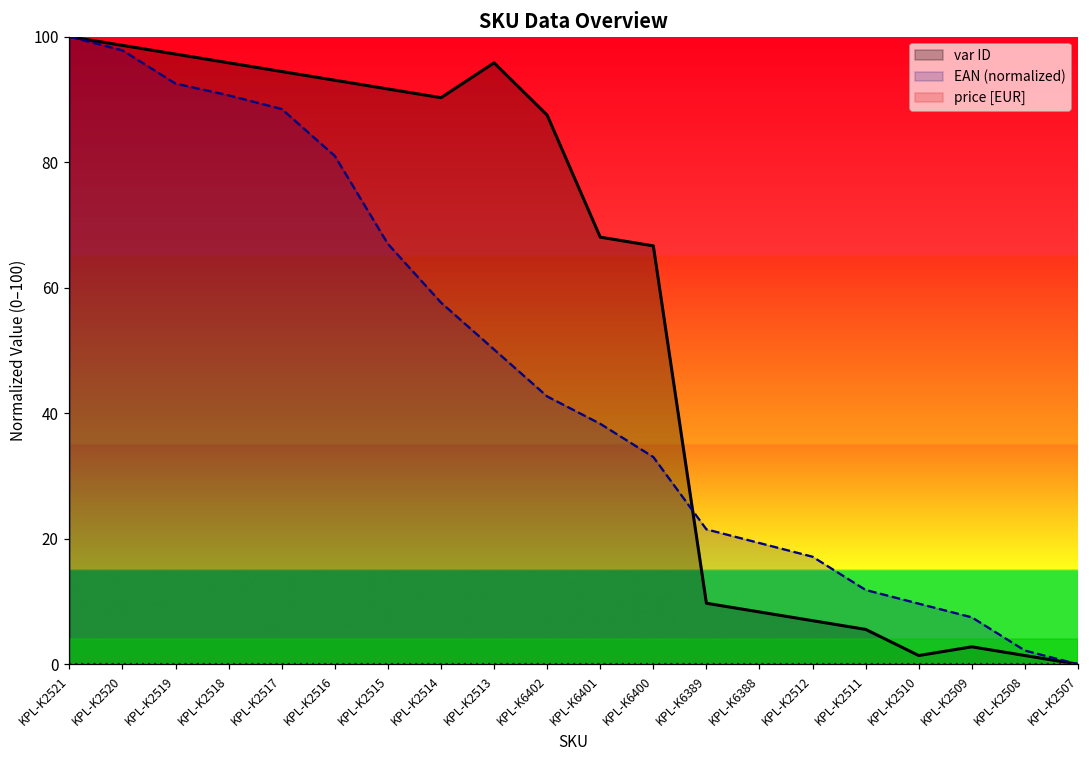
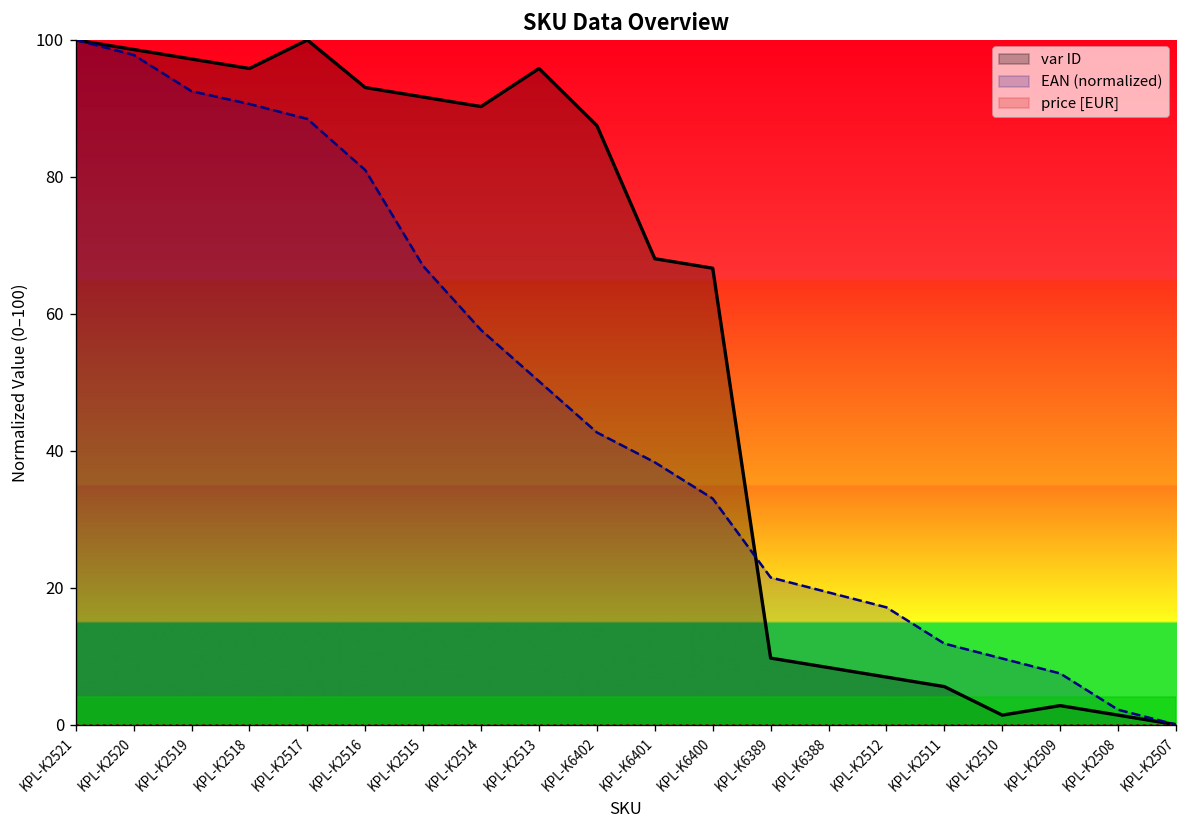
  {
    "var ID": {
      "KPL-K2520": 99,
      "KPL-K2519": 97,
      "KPL-K2518": 96,
-     "KPL-K2517": 94,
+     "KPL-K2517": 100,
      "KPL-K2516": 93,
      "KPL-K2515": 92,
      "KPL-K2514": 90,
      "KPL-K2513": 96,
      "KPL-K6402": 88,
      "KPL-K6401": 68,
      "KPL-K6400": 67,
      "KPL-K6389": 10,
      "KPL-K6388": 8,
      "KPL-K2512": 7,
      "KPL-K2511": 6
    },
    "EAN (normalized)": {
      "KPL-K2520": 98,
      "KPL-K2519": 93,
      "KPL-K2518": 91,
      "KPL-K2517": 88,
      "KPL-K2516": 81,
      "KPL-K2515": 67,
      "KPL-K2514": 58,
      "KPL-K2513": 50,
      "KPL-K6402": 43,
      "KPL-K6401": 38,
      "KPL-K6400": 33,
      "KPL-K6389": 21,
      "KPL-K6388": 19,
      "KPL-K2512": 17,
      "KPL-K2511": 12,
      "KPL-K2510": 10,
      "KPL-K2509": 7
    }
  }
